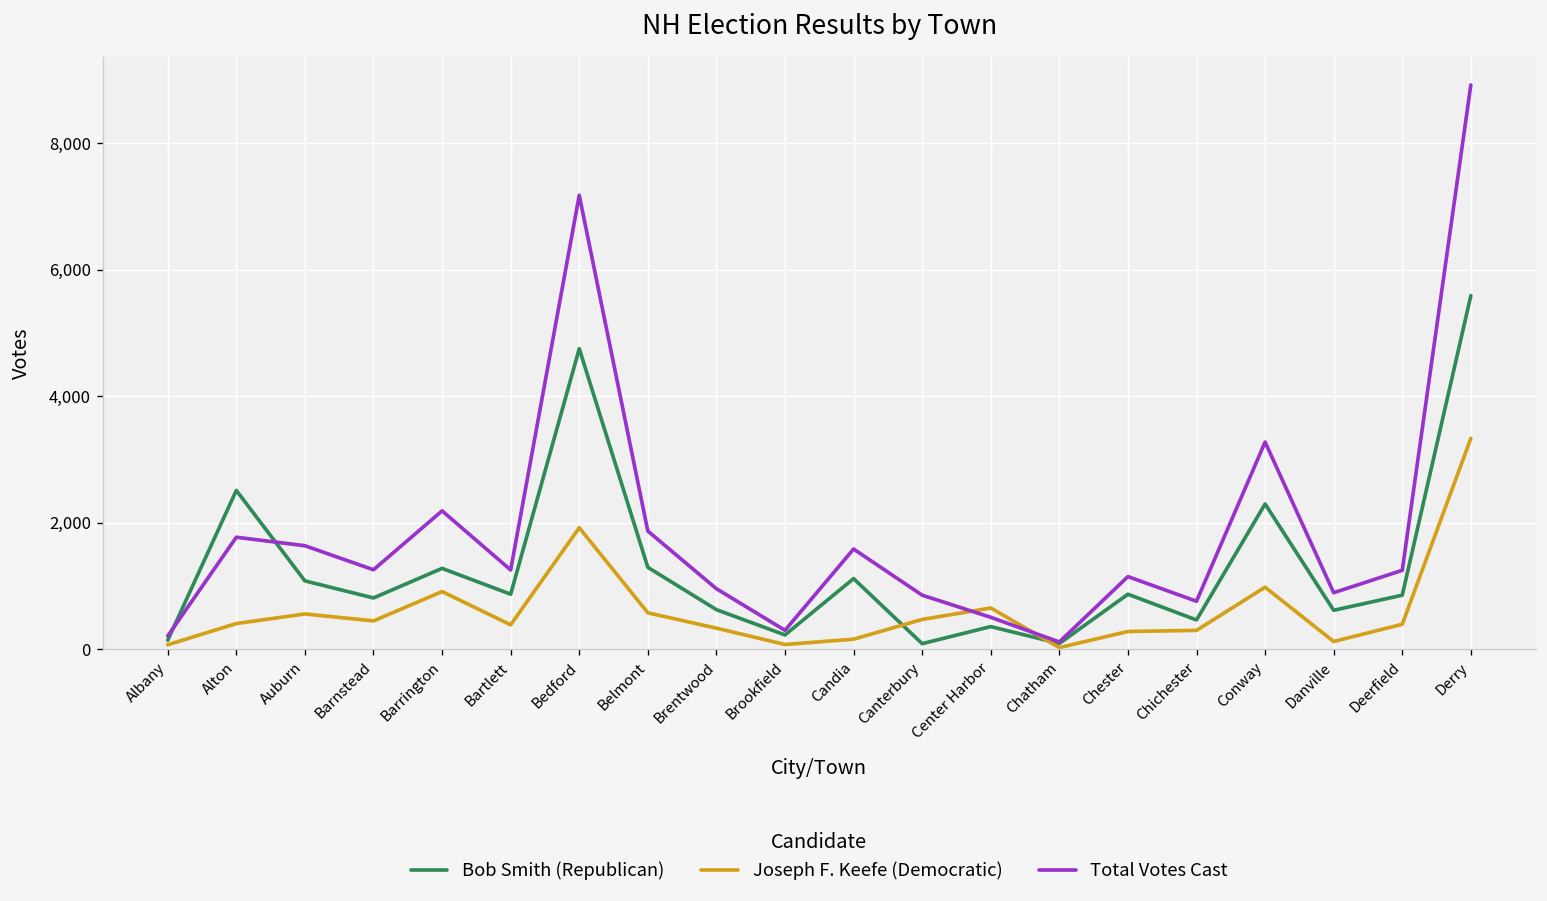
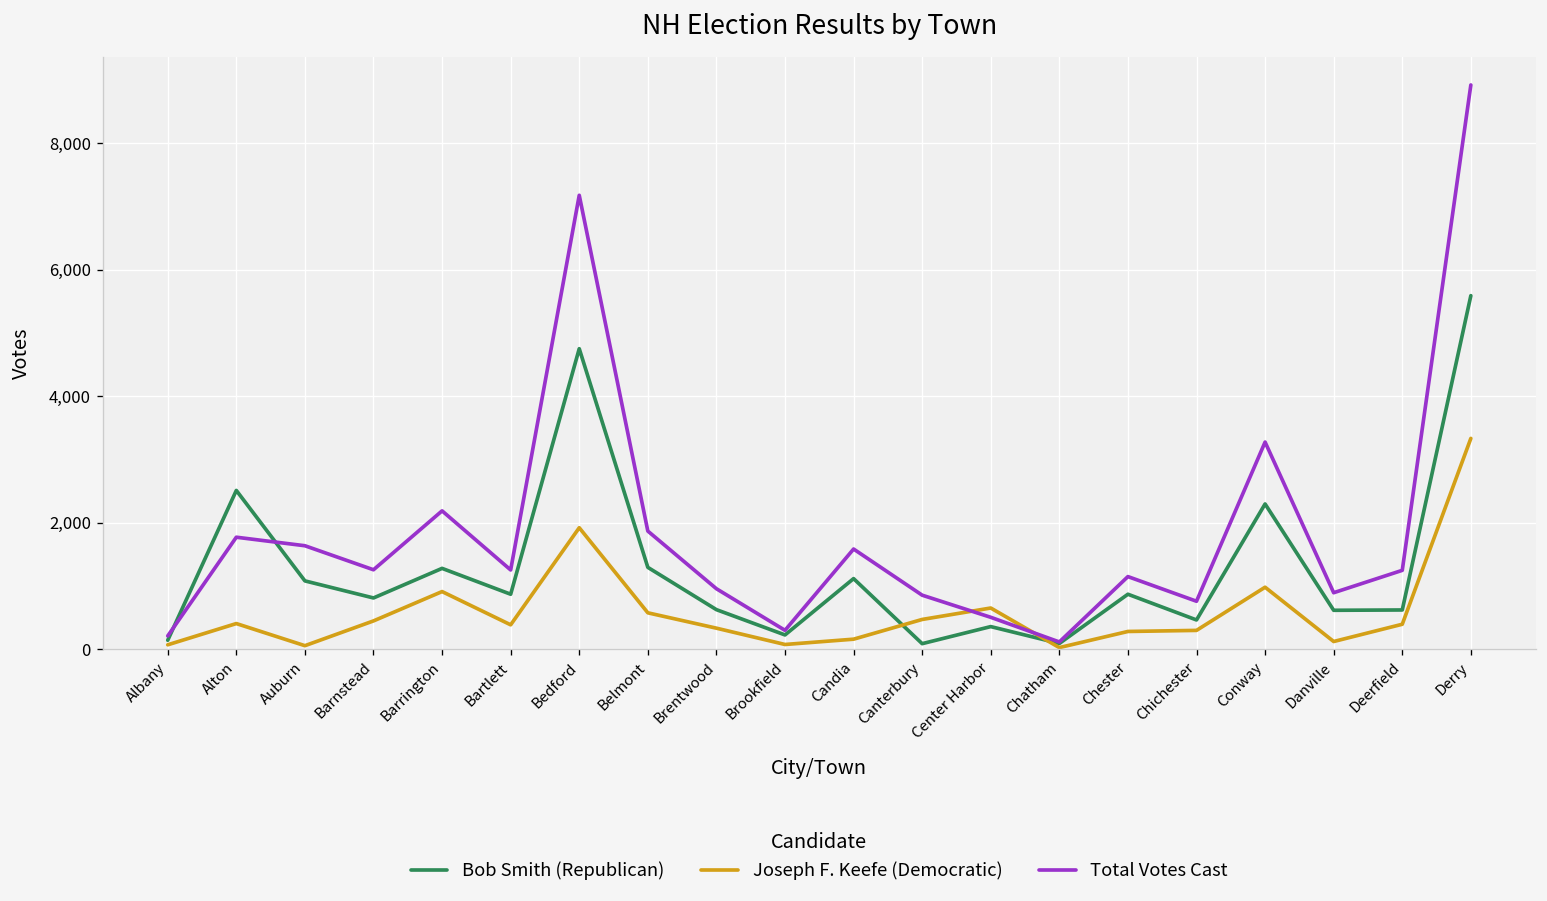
  {
    "Bob Smith (Republican)": {
      "Albany": "100",
      "Alton": "2,500",
      "Auburn": "1,100",
      "Barnstead": "800",
      "Barrington": "1,300",
      "Bartlett": "900",
      "Bedford": "4,800",
      "Belmont": "1,300",
      "Brentwood": "600",
      "Brookfield": "200",
      "Candia": "1,100",
      "Canterbury": "100",
      "Center Harbor": "400",
      "Chester": "900",
      "Chichester": "500",
      "Conway": "2,300",
      "Danville": "600",
-     "Deerfield": "900",
+     "Deerfield": "600",
      "Derry": "5,600"
    },
    "Joseph F. Keefe (Democratic)": {
      "Albany": "100",
      "Alton": "400",
-     "Auburn": "600",
+     "Auburn": "100",
      "Barnstead": "400",
      "Barrington": "900",
      "Bartlett": "400",
      "Bedford": "1,900",
      "Belmont": "600",
      "Brentwood": "300",
      "Brookfield": "100",
      "Candia": "200",
      "Canterbury": "500",
      "Center Harbor": "700",
      "Chatham": "0",
      "Chester": "300",
      "Chichester": "300",
      "Conway": "1,000",
      "Danville": "100",
      "Deerfield": "400",
      "Derry": "3,300"
    },
    "Total Votes Cast": {
      "Albany": "200",
      "Alton": "1,800",
      "Auburn": "1,600",
      "Barnstead": "1,300",
      "Barrington": "2,200",
      "Bartlett": "1,300",
      "Bedford": "7,200",
      "Belmont": "1,900",
      "Brentwood": "1,000",
      "Brookfield": "300",
      "Candia": "1,600",
      "Canterbury": "900",
      "Center Harbor": "500",
      "Chester": "1,100",
      "Chichester": "800",
      "Conway": "3,300",
      "Danville": "900",
      "Deerfield": "1,200",
      "Derry": "8,900"
    }
  }
